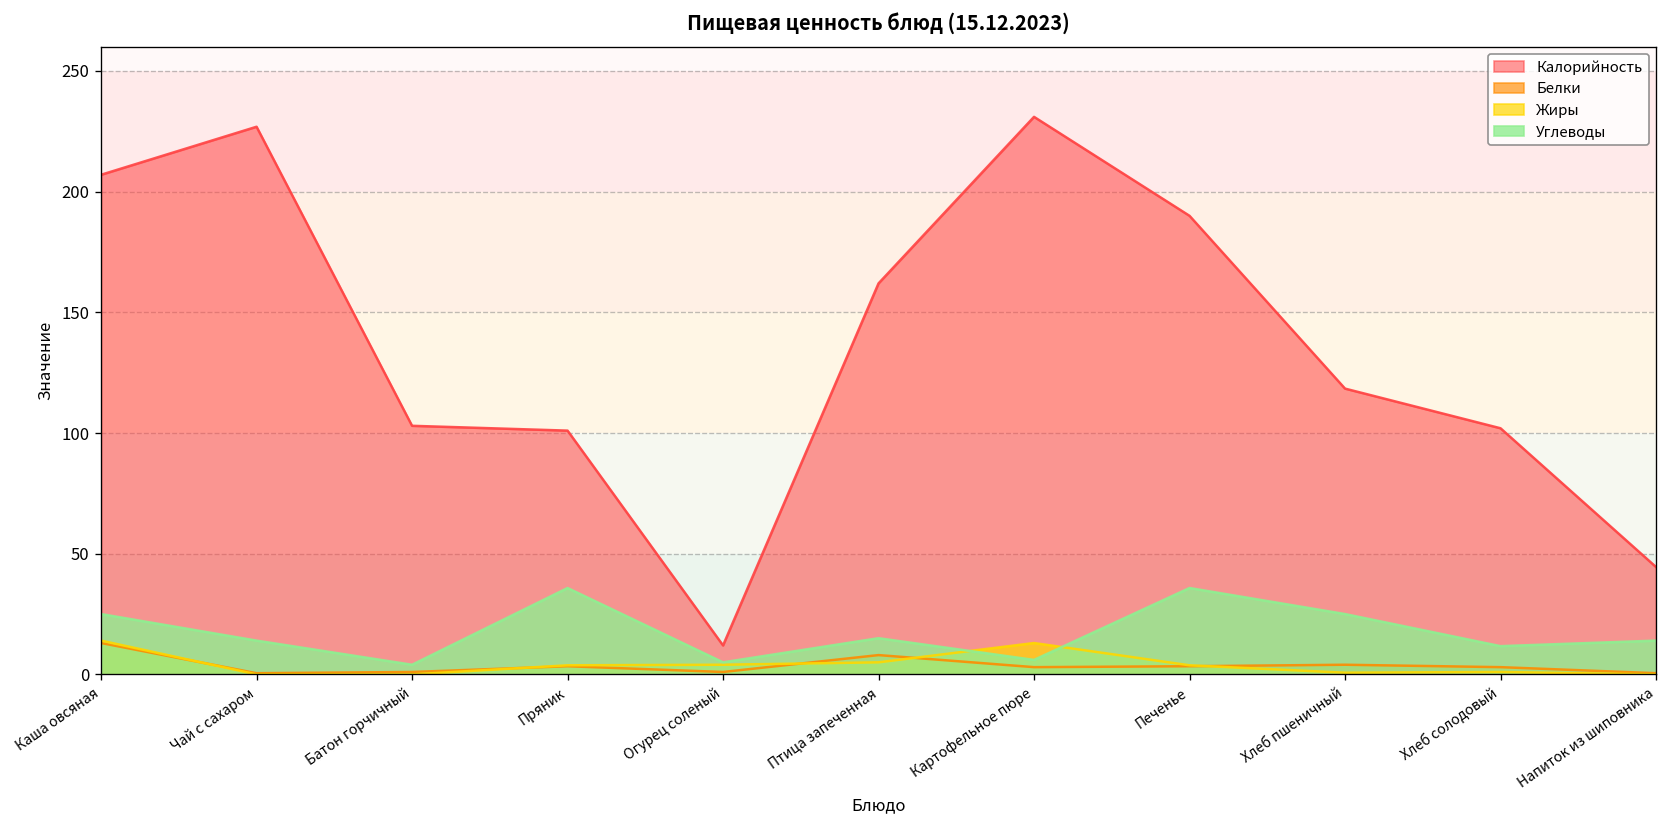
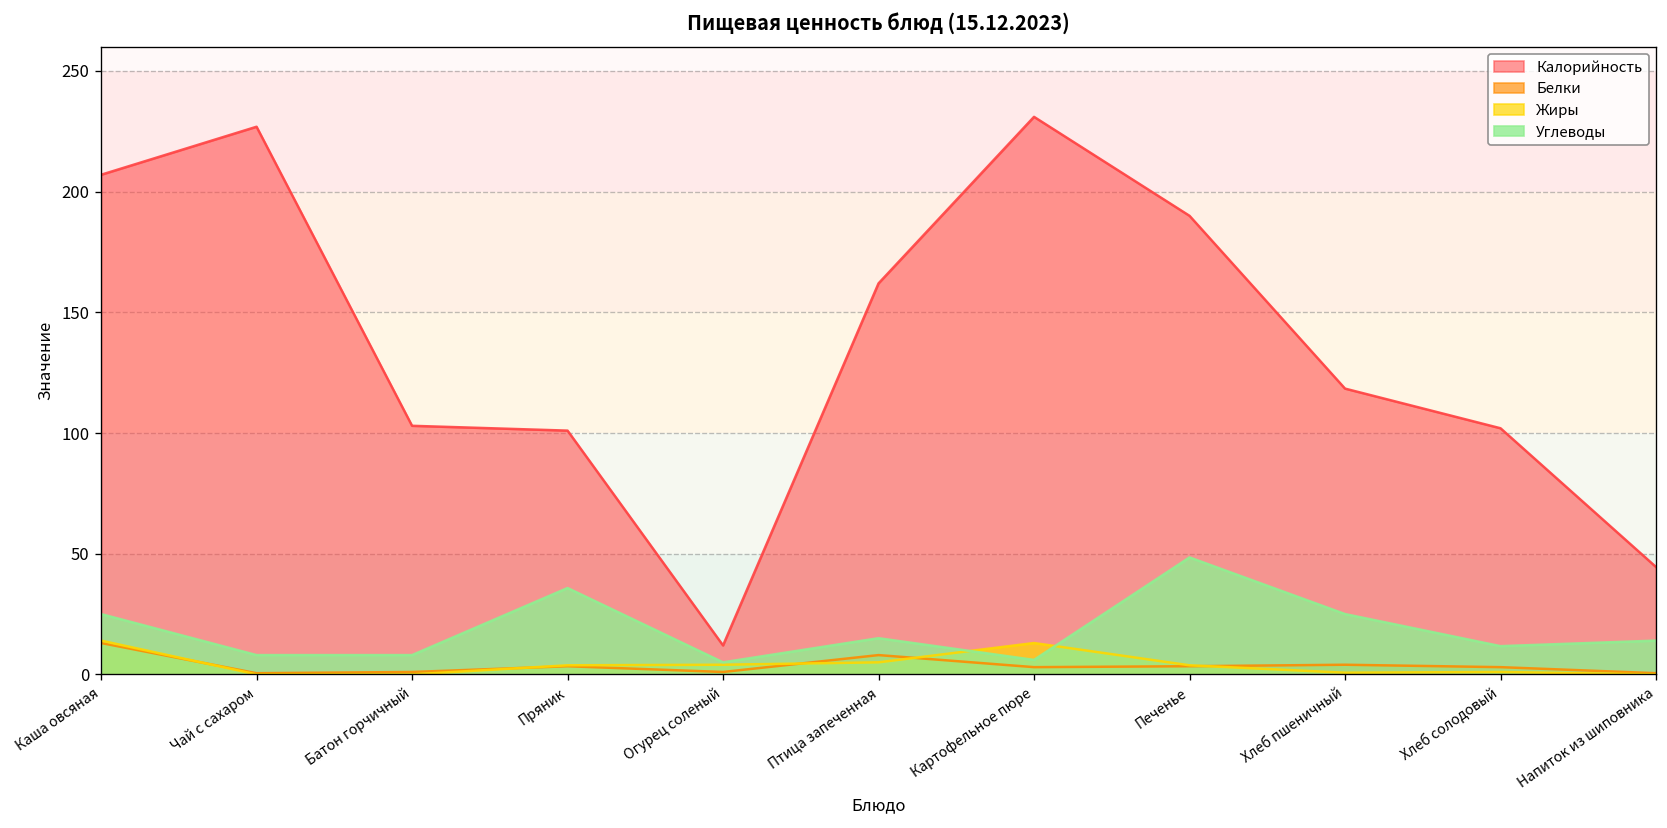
  {
    "Калорийность": {
      "Каша овсяная": 207,
      "Чай с сахаром": 227,
      "Батон горчичный": 103,
      "Пряник": 101,
      "Огурец соленый": 12,
      "Птица запеченная": 162,
      "Картофельное пюре": 231,
      "Печенье": 190,
      "Хлеб пшеничный": 118,
      "Хлеб солодовый": 102,
      "Напиток из шиповника": 45
    },
    "Белки": {
      "Огурец соленый": 1,
      "Птица запеченная": 8,
      "Картофельное пюре": 3,
      "Хлеб пшеничный": 4,
      "Хлеб солодовый": 3
    },
    "Жиры": {
      "Птица запеченная": 5,
      "Картофельное пюре": 13,
      "Хлеб пшеничный": 1,
      "Хлеб солодовый": 1
    },
    "Углеводы": {
      "Каша овсяная": 25,
-     "Чай с сахаром": 14,
-     "Батон горчичный": 4,
+     "Чай с сахаром": 8,
+     "Батон горчичный": 8,
      "Пряник": 36,
      "Птица запеченная": 15,
      "Картофельное пюре": 6,
-     "Печенье": 36,
+     "Печенье": 48,
      "Хлеб пшеничный": 25,
      "Хлеб солодовый": 12,
      "Напиток из шиповника": 14
    }
  }
